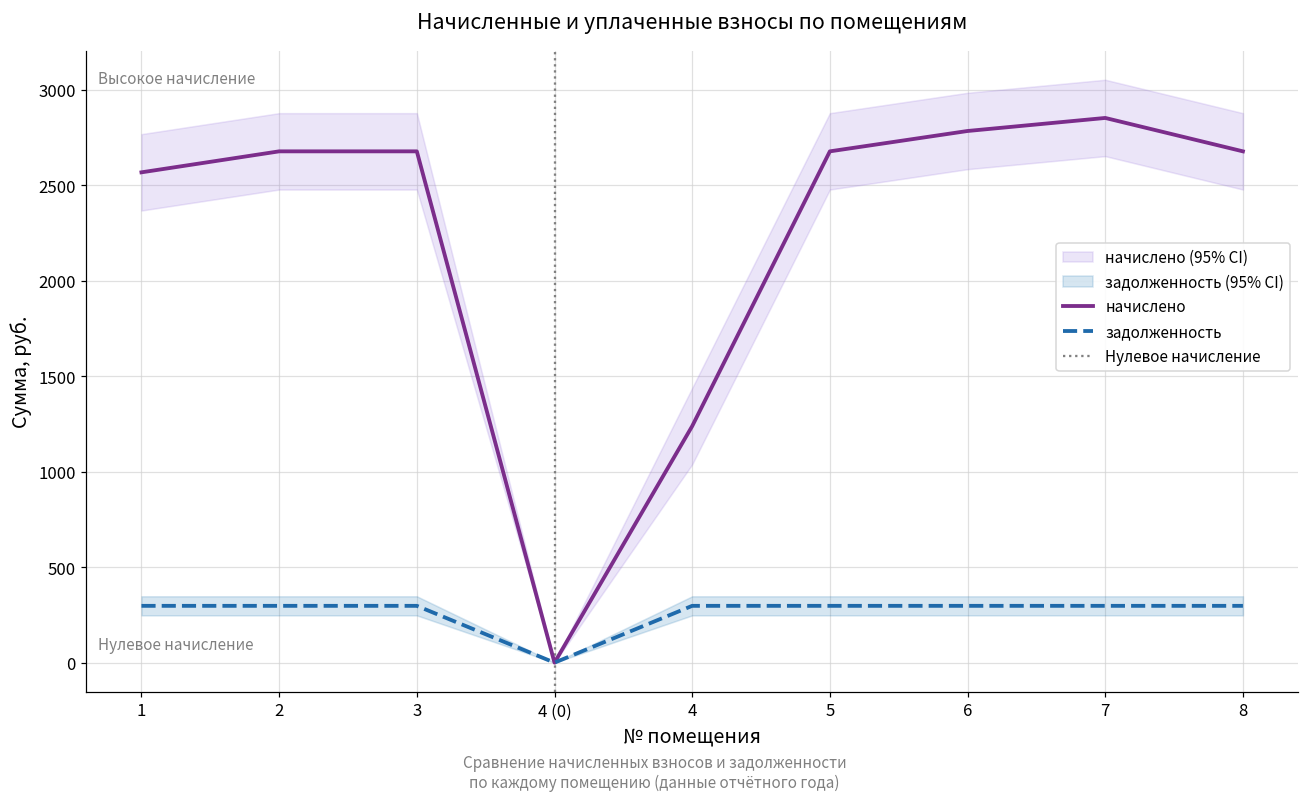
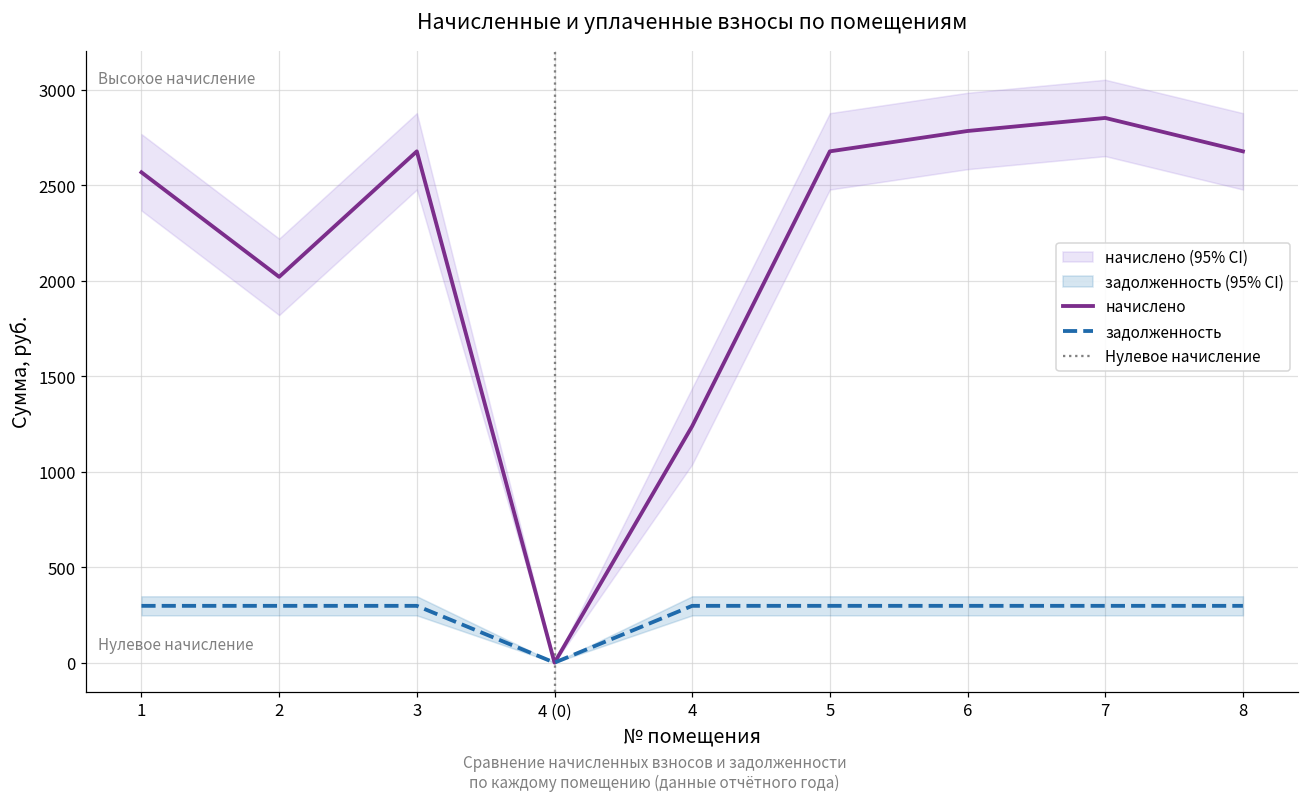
  {
    "начислено": {
      "1": 2570,
-     "2": 2680,
+     "2": 2020,
      "3": 2680,
      "4": 1240,
      "5": 2680,
      "6": 2780,
      "7": 2850,
      "8": 2680
    }
  }
